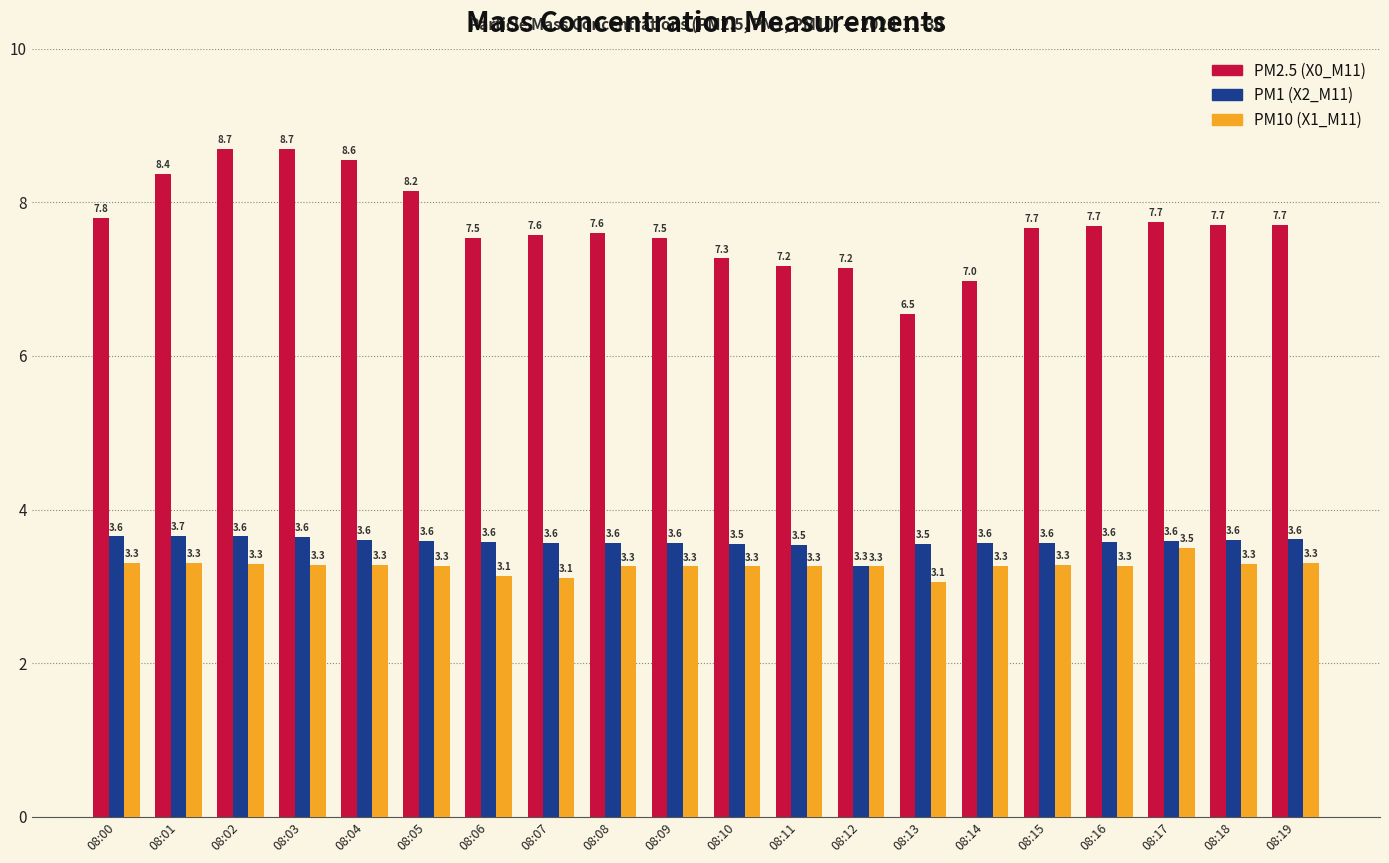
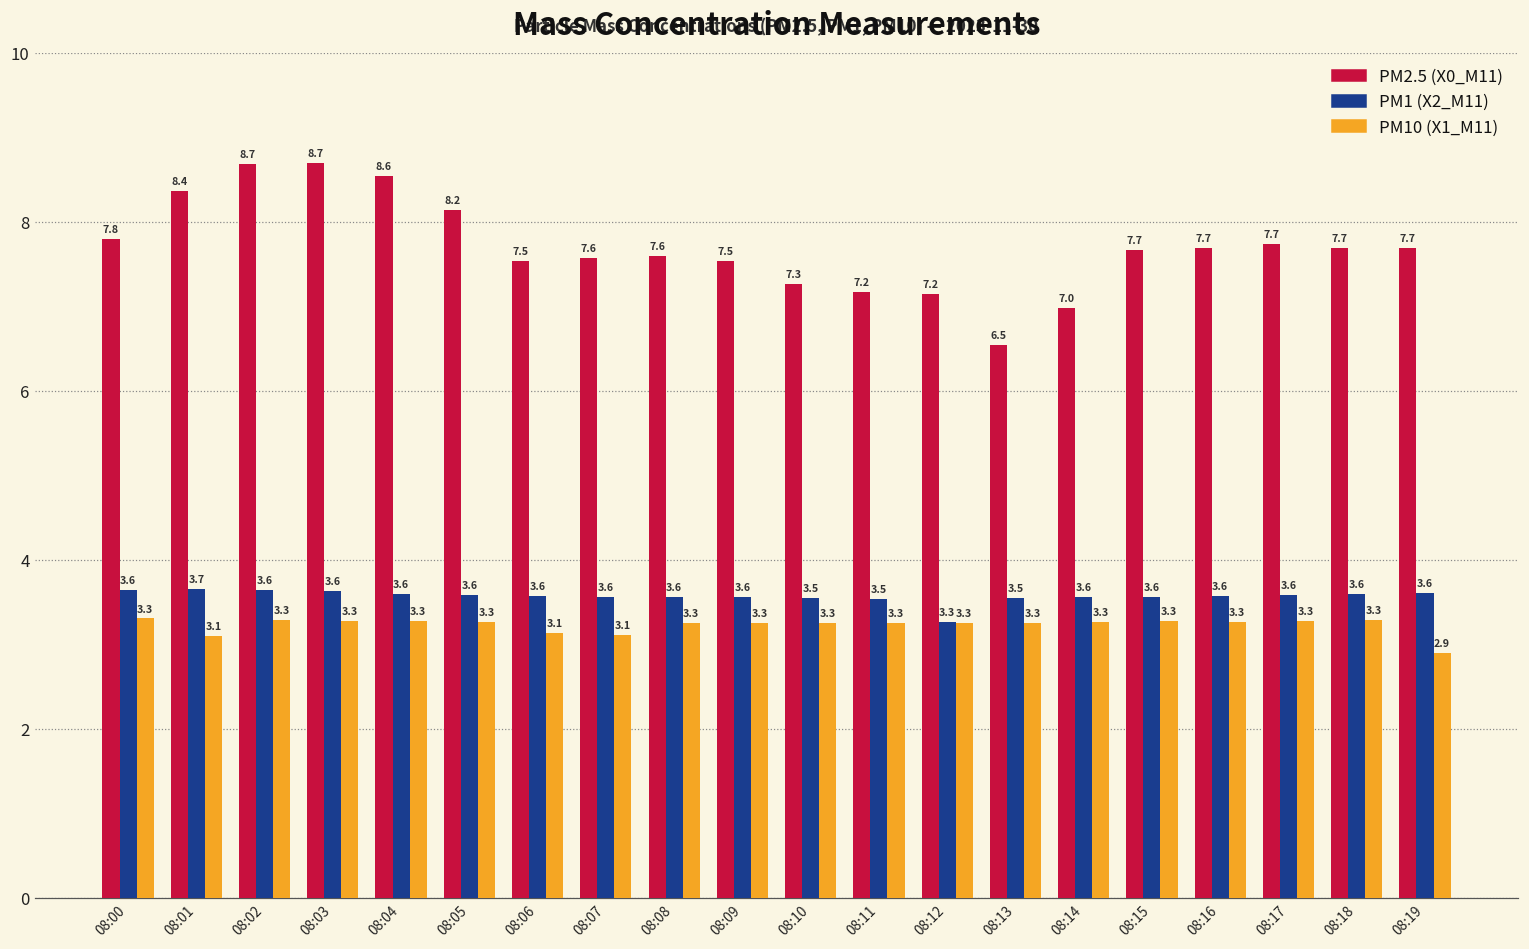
  {
    "PM2.5 (X0_M11)": {
      "08:00": 7.8,
      "08:01": 8.4,
      "08:02": 8.7,
      "08:03": 8.7,
      "08:04": 8.6,
      "08:05": 8.2,
      "08:06": 7.5,
      "08:07": 7.6,
      "08:08": 7.6,
      "08:09": 7.5,
      "08:10": 7.3,
      "08:11": 7.2,
      "08:12": 7.2,
      "08:13": 6.5,
      "08:14": 7.0,
      "08:15": 7.7,
      "08:16": 7.7,
      "08:17": 7.7,
      "08:18": 7.7,
      "08:19": 7.7
    },
    "PM1 (X2_M11)": {
      "08:00": 3.6,
      "08:01": 3.7,
      "08:02": 3.6,
      "08:03": 3.6,
      "08:04": 3.6,
      "08:05": 3.6,
      "08:06": 3.6,
      "08:07": 3.6,
      "08:08": 3.6,
      "08:09": 3.6,
      "08:10": 3.5,
      "08:11": 3.5,
      "08:12": 3.3,
      "08:13": 3.5,
      "08:14": 3.6,
      "08:15": 3.6,
      "08:16": 3.6,
      "08:17": 3.6,
      "08:18": 3.6,
      "08:19": 3.6
    },
    "PM10 (X1_M11)": {
      "08:00": 3.3,
-     "08:01": 3.3,
+     "08:01": 3.1,
      "08:02": 3.3,
      "08:03": 3.3,
      "08:04": 3.3,
      "08:05": 3.3,
      "08:06": 3.1,
      "08:07": 3.1,
      "08:08": 3.3,
      "08:09": 3.3,
      "08:10": 3.3,
      "08:11": 3.3,
      "08:12": 3.3,
-     "08:13": 3.1,
+     "08:13": 3.3,
      "08:14": 3.3,
      "08:15": 3.3,
      "08:16": 3.3,
-     "08:17": 3.5,
+     "08:17": 3.3,
      "08:18": 3.3,
-     "08:19": 3.3
+     "08:19": 2.9
    }
  }
